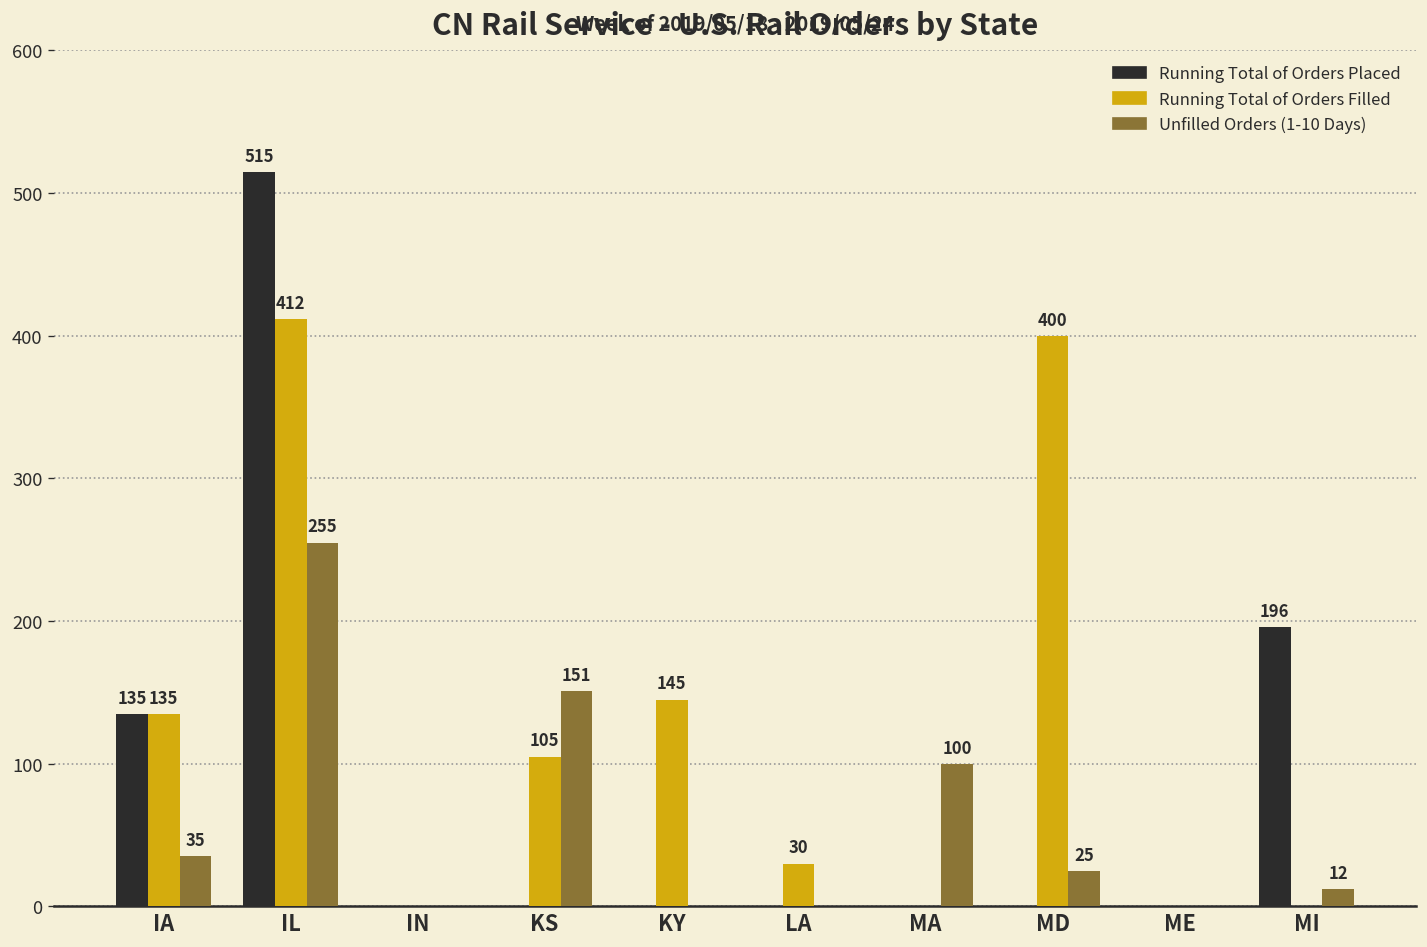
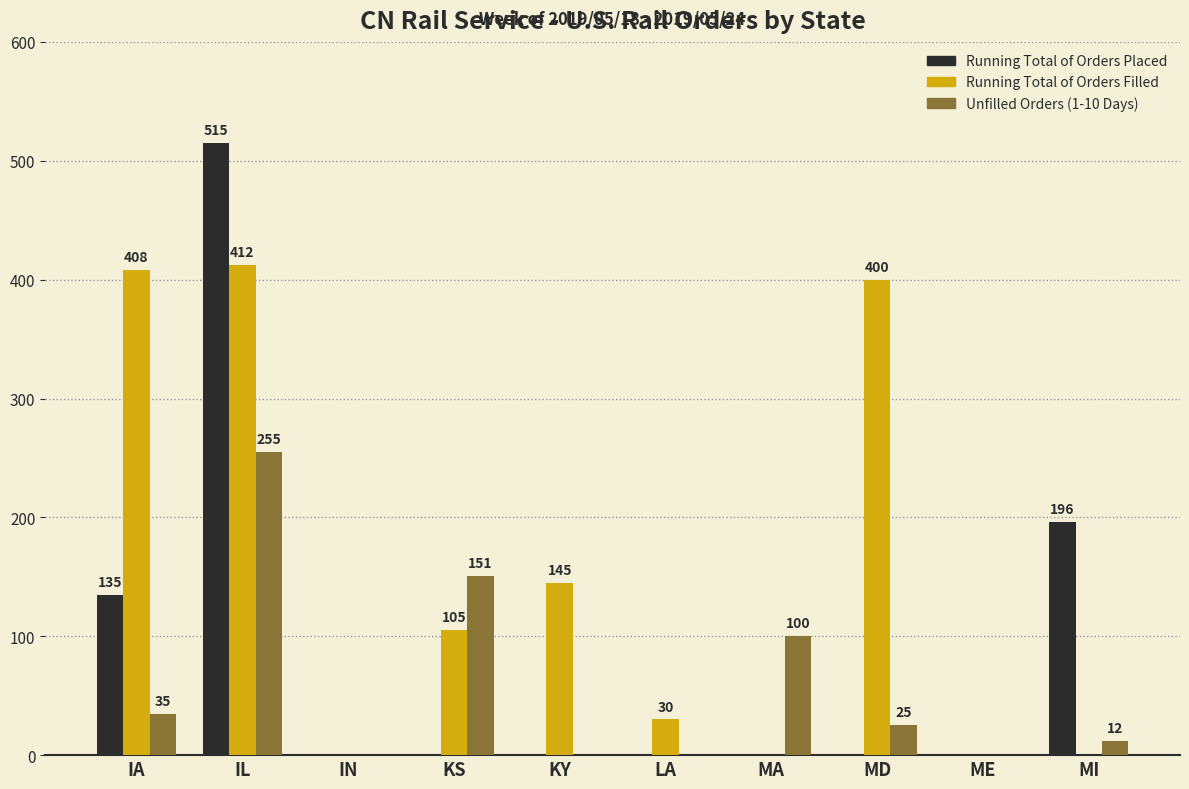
  {
    "Running Total of Orders Placed": {
      "IA": 135,
      "IL": 515,
      "MI": 196
    },
    "Running Total of Orders Filled": {
-     "IA": 135,
+     "IA": 408,
      "IL": 412,
      "KS": 105,
      "KY": 145,
      "LA": 30,
      "MD": 400
    },
    "Unfilled Orders (1-10 Days)": {
      "IA": 35,
      "IL": 255,
      "KS": 151,
      "MA": 100,
      "MD": 25,
      "MI": 12
    }
  }
